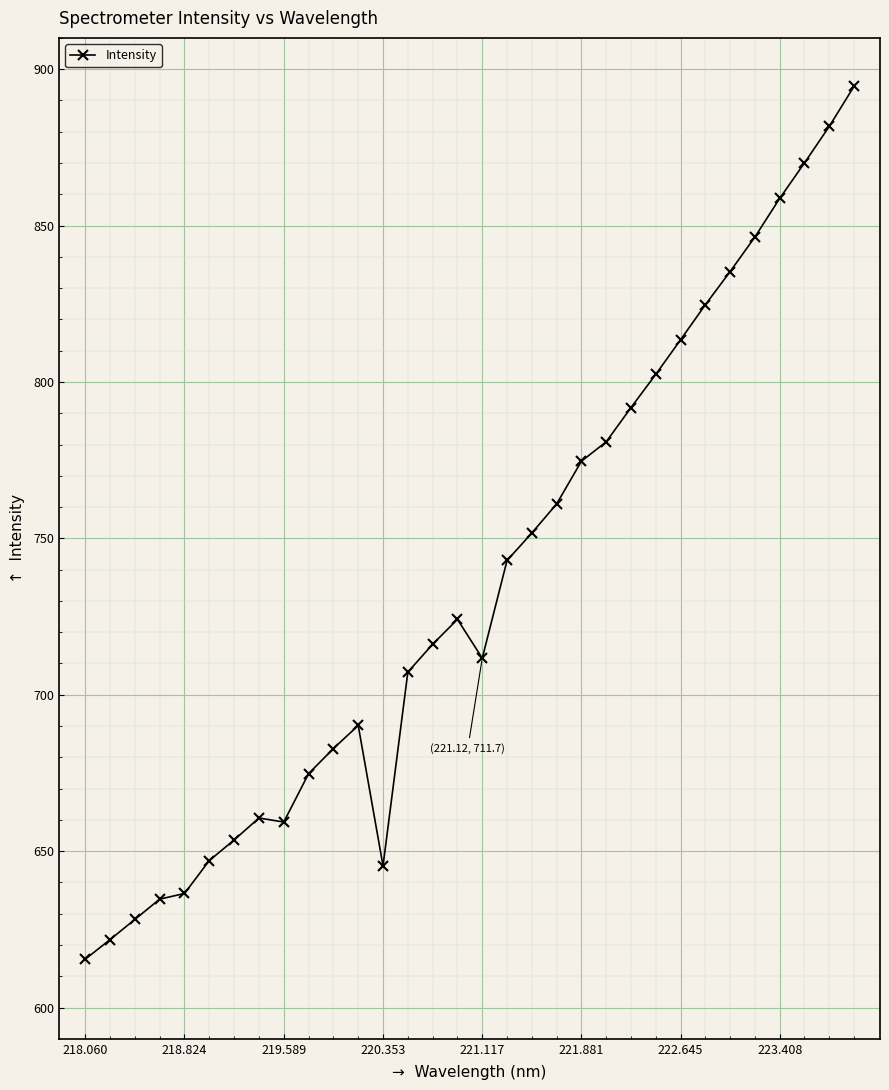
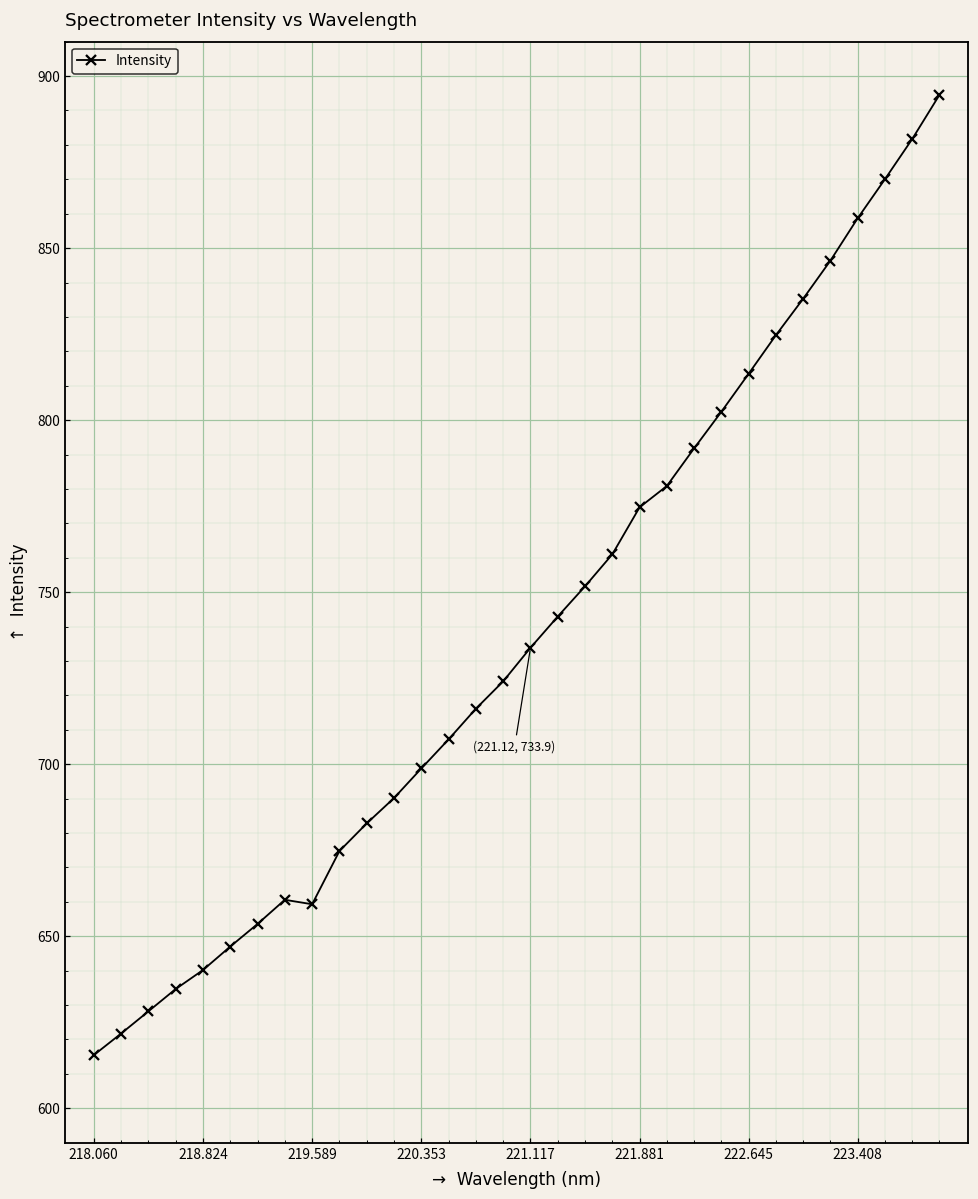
  {
-   "218.824": 636,
-   "220.353": 645,
-   "221.117": 711.7
+   "218.824": 640,
+   "220.353": 699,
+   "221.117": 733.9
  }
